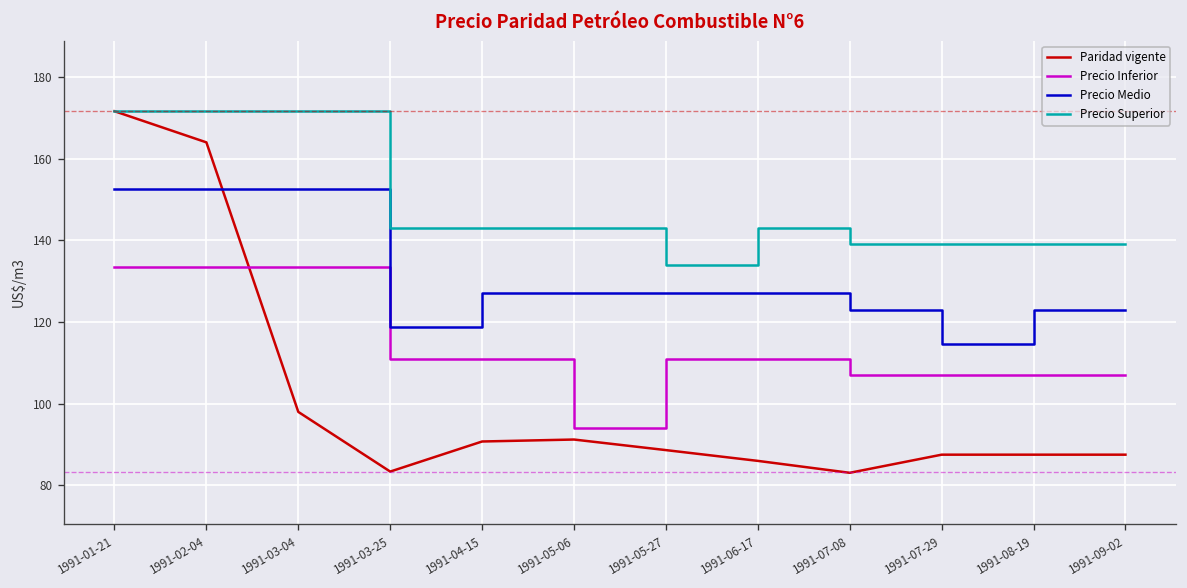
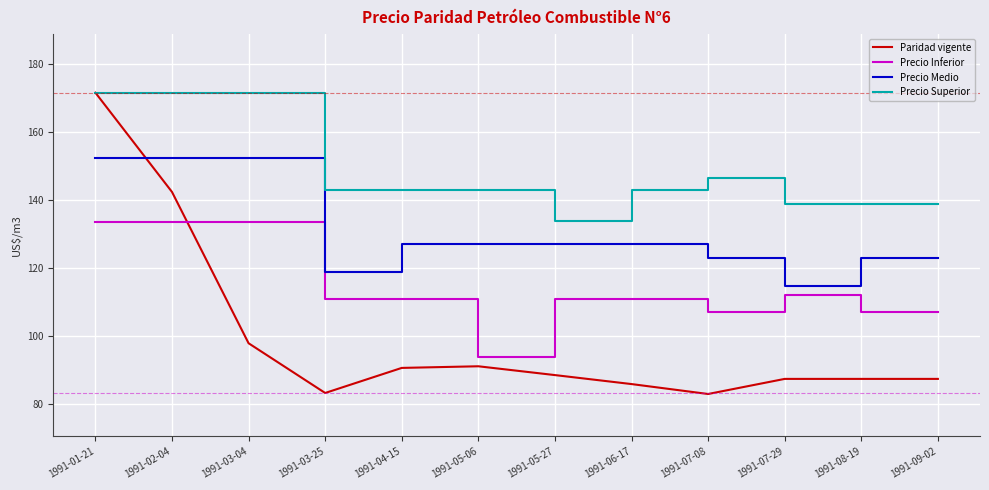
  {
    "Paridad vigente": {
-     "1991-02-04": 164,
+     "1991-02-04": 142,
      "1991-03-04": 98,
      "1991-03-25": 83,
      "1991-04-15": 91,
      "1991-05-06": 91,
      "1991-05-27": 89,
      "1991-06-17": 86,
      "1991-07-08": 83,
      "1991-07-29": 87,
      "1991-08-19": 87,
      "1991-09-02": 87
    },
    "Precio Inferior": {
      "1991-01-21": 133,
      "1991-02-04": 133,
      "1991-03-04": 133,
      "1991-03-25": 111,
      "1991-04-15": 111,
      "1991-05-06": 94,
      "1991-05-27": 111,
      "1991-06-17": 111,
      "1991-07-08": 107,
-     "1991-07-29": 107,
+     "1991-07-29": 112,
      "1991-08-19": 107,
      "1991-09-02": 107
    },
    "Precio Medio": {
      "1991-01-21": 153,
      "1991-02-04": 153,
      "1991-03-04": 153,
      "1991-03-25": 119,
      "1991-04-15": 127,
      "1991-05-06": 127,
      "1991-05-27": 127,
      "1991-06-17": 127,
      "1991-07-08": 123,
      "1991-07-29": 115,
      "1991-08-19": 123,
      "1991-09-02": 123
    },
    "Precio Superior": {
      "1991-02-04": 172,
      "1991-03-04": 172,
      "1991-03-25": 143,
      "1991-04-15": 143,
      "1991-05-06": 143,
      "1991-05-27": 134,
      "1991-06-17": 143,
-     "1991-07-08": 139,
+     "1991-07-08": 147,
      "1991-07-29": 139,
      "1991-08-19": 139,
      "1991-09-02": 139
    }
  }
